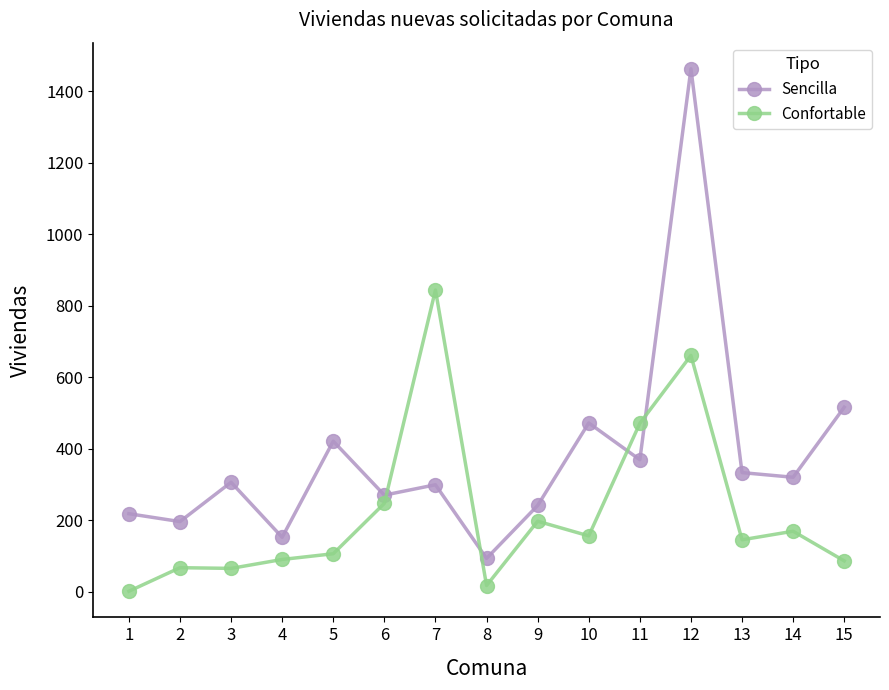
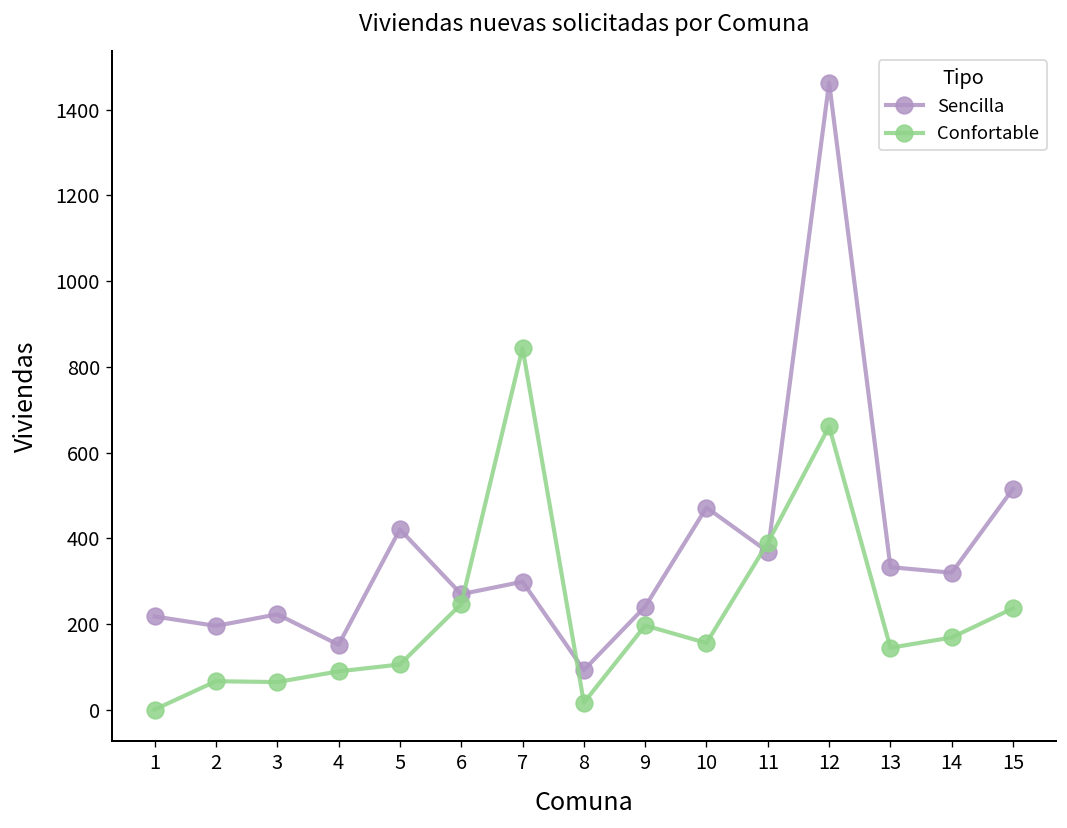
  {
    "Sencilla": {
      "1": 220,
      "2": 200,
-     "3": 310,
+     "3": 220,
      "4": 150,
      "5": 420,
      "6": 270,
      "7": 300,
      "8": 90,
      "9": 240,
      "10": 470,
      "11": 370,
      "12": 1460,
      "13": 330,
      "14": 320,
      "15": 520
    },
    "Confortable": {
      "1": 0,
      "2": 70,
      "3": 70,
      "4": 90,
      "5": 110,
      "6": 250,
      "7": 840,
      "8": 20,
      "9": 200,
      "10": 160,
-     "11": 470,
+     "11": 390,
      "12": 660,
      "13": 150,
      "14": 170,
-     "15": 90
+     "15": 240
    }
  }
